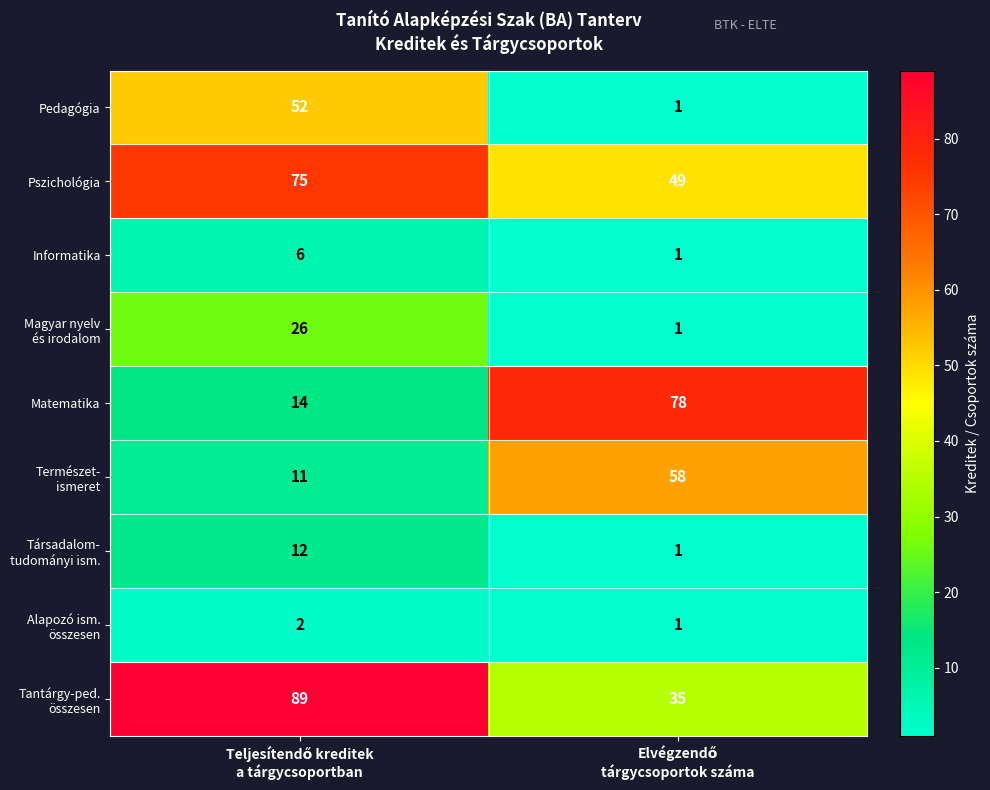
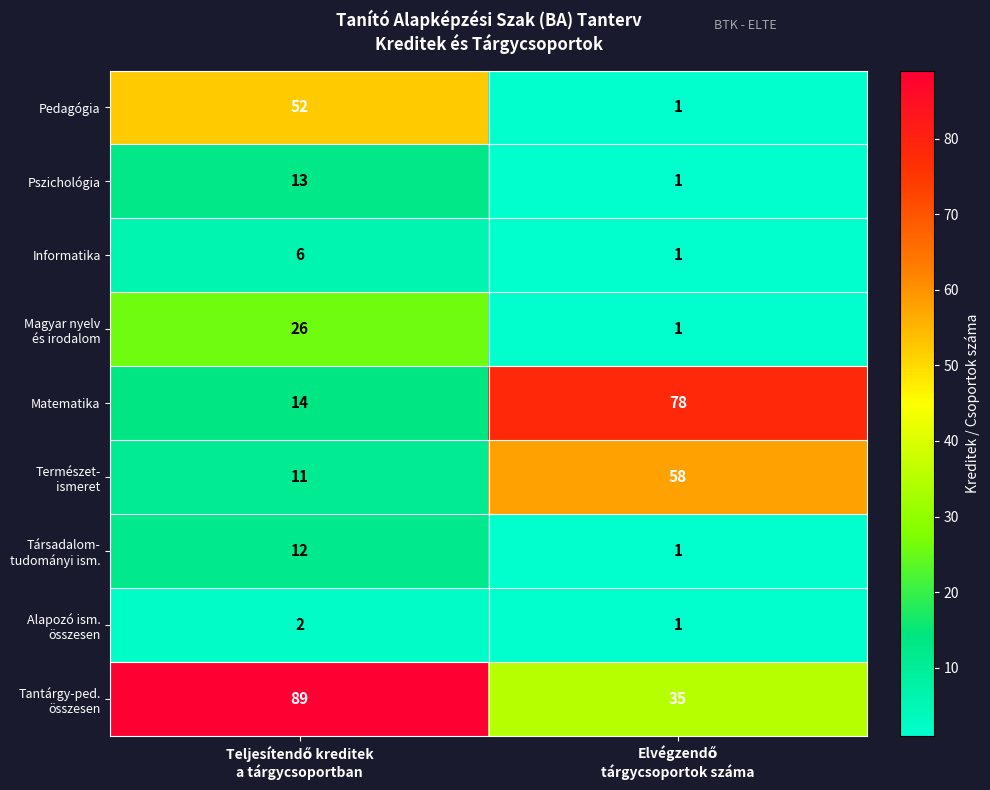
  {
    "Pedagógia": {
      "Teljesítendő kreditek a tárgycsoportban": 52,
      "Elvégzendő tárgycsoportok száma": 1
    },
    "Pszichológia": {
-     "Teljesítendő kreditek a tárgycsoportban": 75,
-     "Elvégzendő tárgycsoportok száma": 49
+     "Teljesítendő kreditek a tárgycsoportban": 13,
+     "Elvégzendő tárgycsoportok száma": 1
    },
    "Informatika": {
      "Teljesítendő kreditek a tárgycsoportban": 6,
      "Elvégzendő tárgycsoportok száma": 1
    },
    "Magyar nyelv és irodalom": {
      "Teljesítendő kreditek a tárgycsoportban": 26,
      "Elvégzendő tárgycsoportok száma": 1
    },
    "Matematika": {
      "Teljesítendő kreditek a tárgycsoportban": 14,
      "Elvégzendő tárgycsoportok száma": 78
    },
    "Természet- ismeret": {
      "Teljesítendő kreditek a tárgycsoportban": 11,
      "Elvégzendő tárgycsoportok száma": 58
    },
    "Társadalom- tudományi ism.": {
      "Teljesítendő kreditek a tárgycsoportban": 12,
      "Elvégzendő tárgycsoportok száma": 1
    },
    "Alapozó ism. összesen": {
      "Teljesítendő kreditek a tárgycsoportban": 2,
      "Elvégzendő tárgycsoportok száma": 1
    },
    "Tantárgy-ped. összesen": {
      "Teljesítendő kreditek a tárgycsoportban": 89,
      "Elvégzendő tárgycsoportok száma": 35
    }
  }
